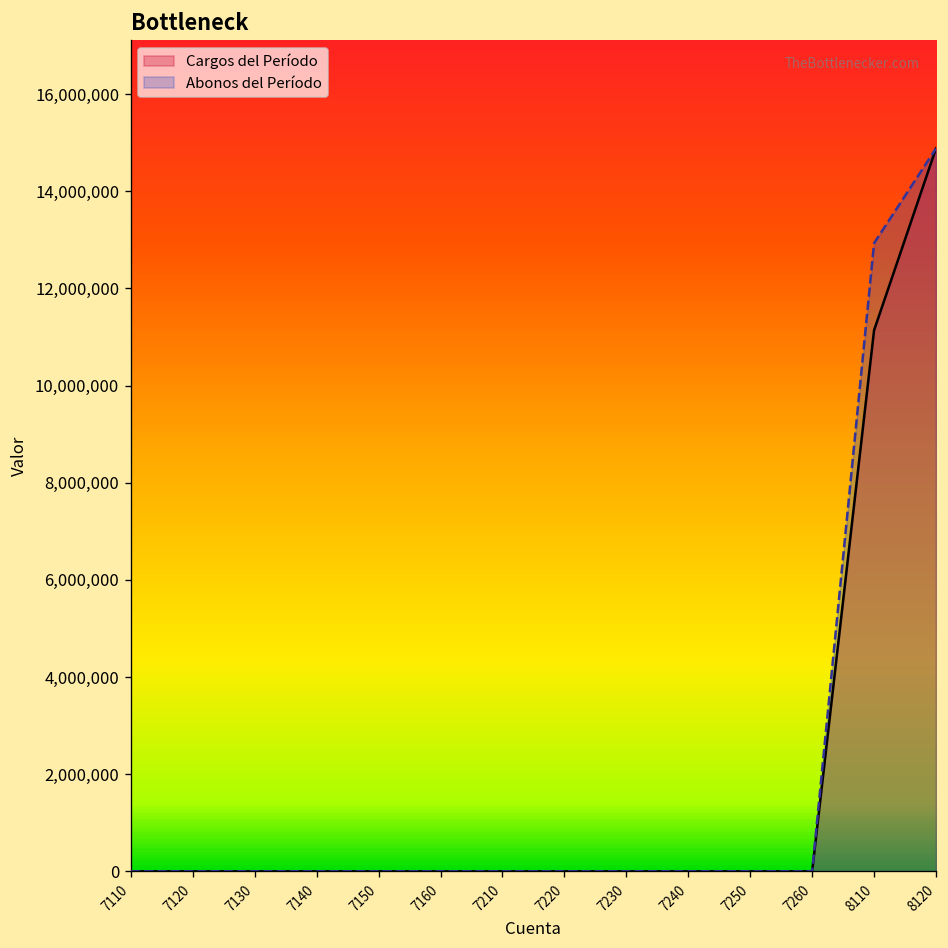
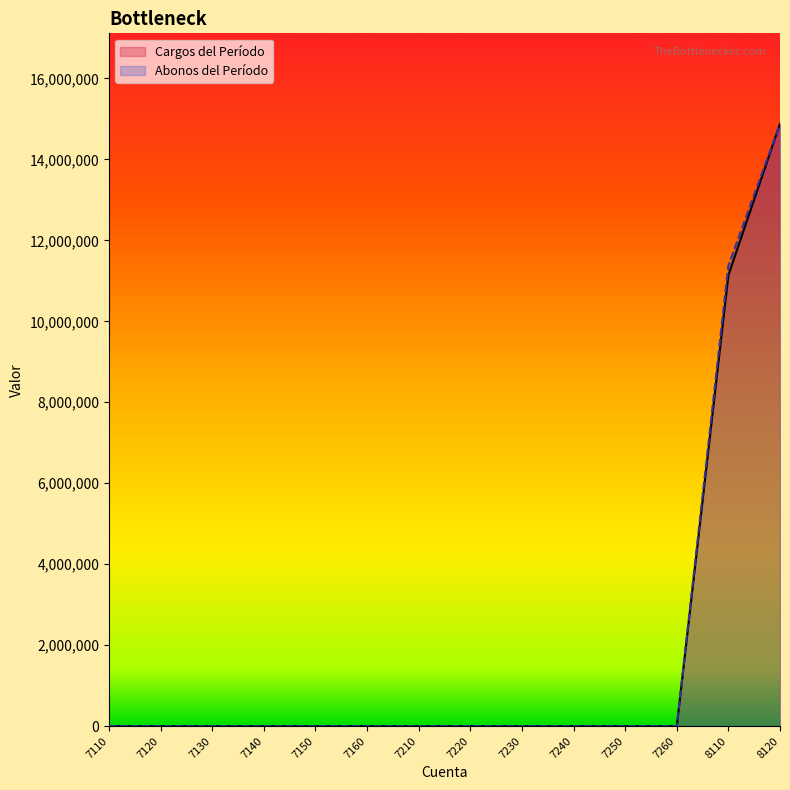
  {
    "Cargos del Período": {
      "8110": "11,100,000"
    },
    "Abonos del Período": {
-     "8110": "12,900,000"
+     "8110": "11,400,000"
    }
  }
